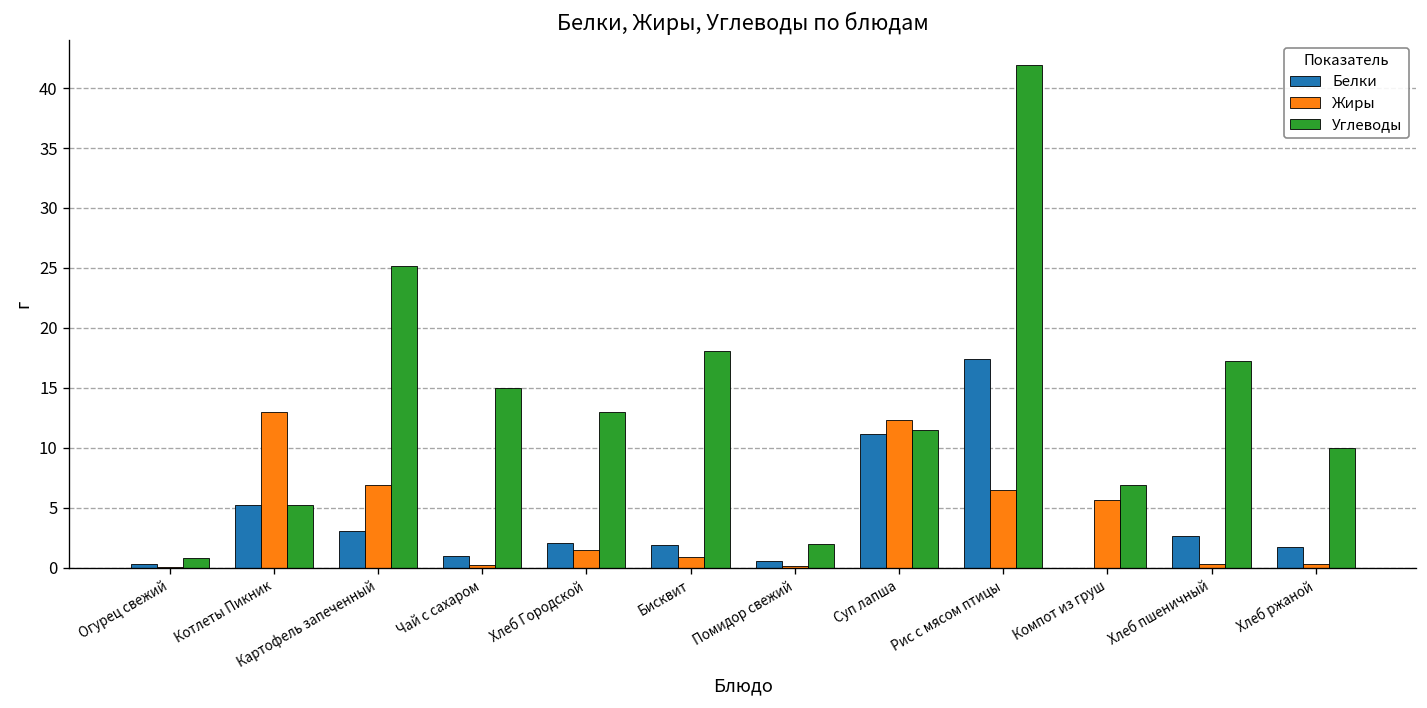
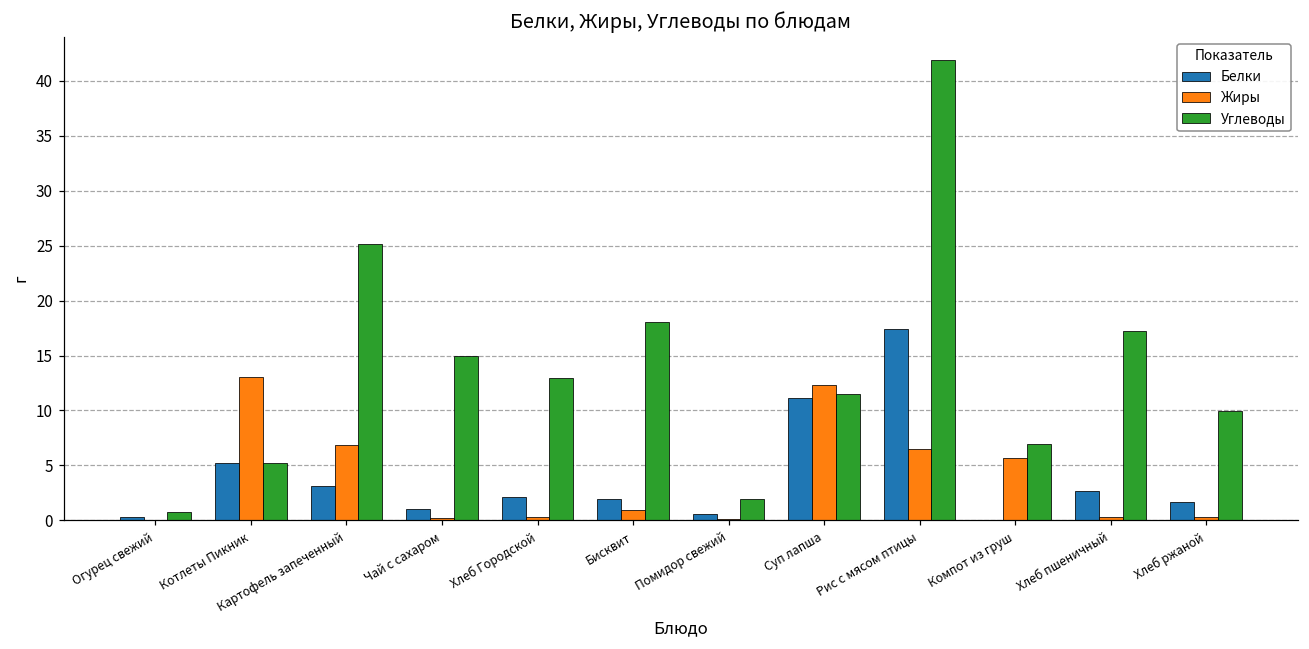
  {
    "Белки": {
      "Огурец свежий": 0,
      "Котлеты Пикник": 5,
      "Картофель запеченный": 3,
      "Чай с сахаром": 1,
      "Хлеб Городской": 2,
      "Бисквит": 2,
      "Помидор свежий": 1,
      "Суп лапша": 11,
      "Рис с мясом птицы": 17,
      "Хлеб пшеничный": 3,
      "Хлеб ржаной": 2
    },
    "Жиры": {
      "Котлеты Пикник": 13,
      "Картофель запеченный": 7,
      "Чай с сахаром": 0,
-     "Хлеб Городской": 1,
+     "Хлеб Городской": 0,
      "Бисквит": 1,
      "Суп лапша": 12,
      "Рис с мясом птицы": 6,
      "Компот из груш": 6,
      "Хлеб пшеничный": 0,
      "Хлеб ржаной": 0
    },
    "Углеводы": {
      "Огурец свежий": 1,
      "Котлеты Пикник": 5,
      "Картофель запеченный": 25,
      "Чай с сахаром": 15,
      "Хлеб Городской": 13,
      "Бисквит": 18,
      "Помидор свежий": 2,
      "Суп лапша": 11,
      "Рис с мясом птицы": 42,
      "Компот из груш": 7,
      "Хлеб пшеничный": 17,
      "Хлеб ржаной": 10
    }
  }
